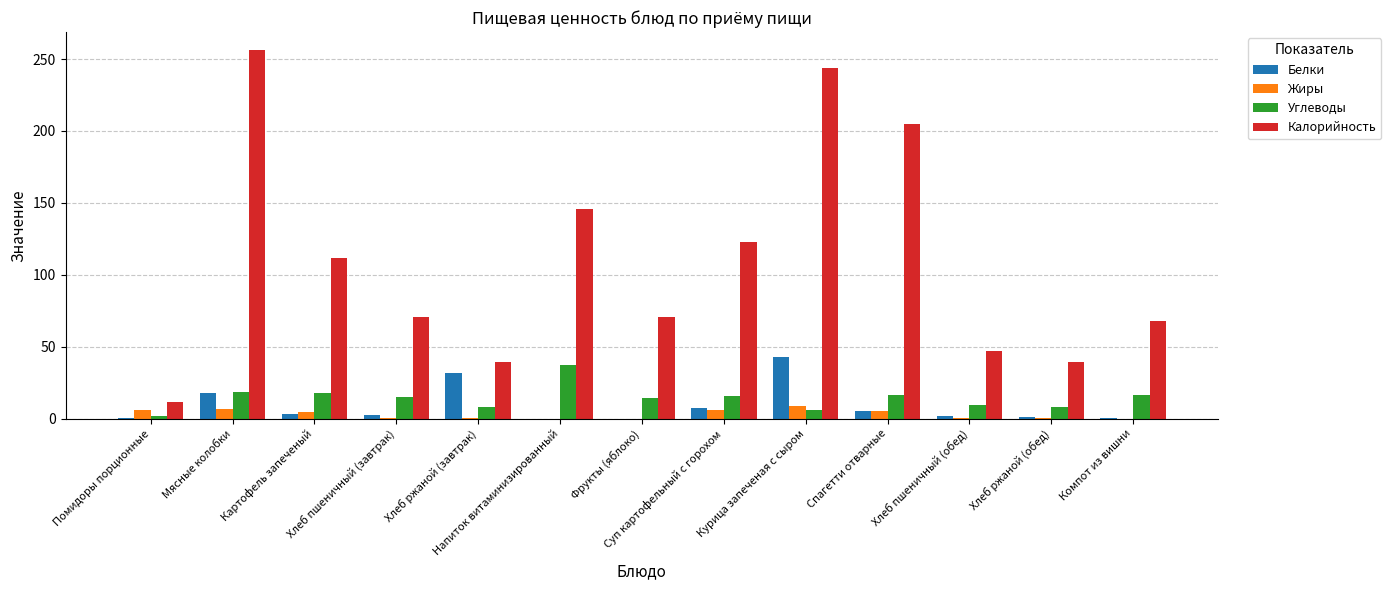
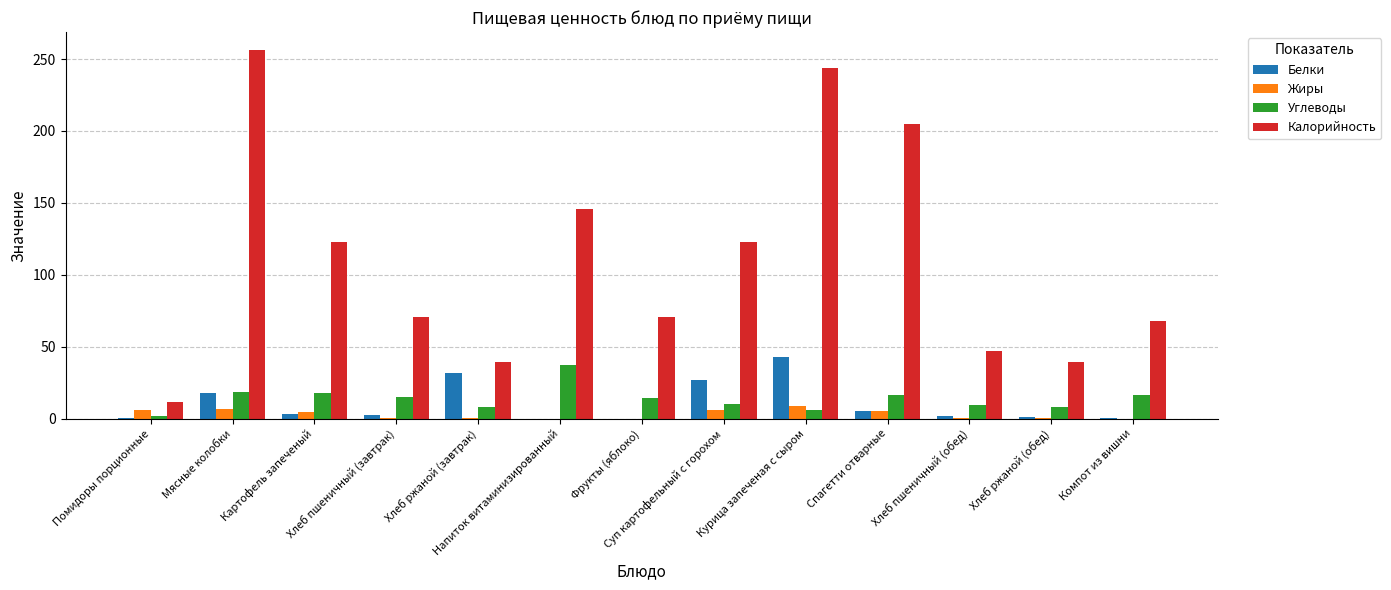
  {
    "Белки": {
      "Мясные колобки": 18,
      "Картофель запеченый": 3,
      "Хлеб пшеничный (завтрак)": 2,
      "Хлеб ржаной (завтрак)": 32,
      "Напиток витаминизированный": 0,
-     "Суп картофельный с горохом": 7,
+     "Суп картофельный с горохом": 27,
      "Курица запеченая с сыром": 43,
      "Спагетти отварные": 5
    },
    "Жиры": {
      "Помидоры порционные": 6,
      "Мясные колобки": 7,
      "Картофель запеченый": 5,
      "Напиток витаминизированный": 0,
      "Суп картофельный с горохом": 6,
      "Курица запеченая с сыром": 9,
      "Спагетти отварные": 5,
      "Компот из вишни": 0
    },
    "Углеводы": {
      "Помидоры порционные": 2,
      "Мясные колобки": 19,
      "Картофель запеченый": 18,
      "Хлеб пшеничный (завтрак)": 15,
      "Хлеб ржаной (завтрак)": 8,
      "Напиток витаминизированный": 37,
      "Фрукты (яблоко)": 15,
-     "Суп картофельный с горохом": 16,
+     "Суп картофельный с горохом": 10,
      "Курица запеченая с сыром": 6,
      "Спагетти отварные": 17,
      "Хлеб пшеничный (обед)": 10,
      "Хлеб ржаной (обед)": 8,
      "Компот из вишни": 17
    },
    "Калорийность": {
      "Помидоры порционные": 12,
      "Мясные колобки": 256,
-     "Картофель запеченый": 112,
+     "Картофель запеченый": 123,
      "Хлеб пшеничный (завтрак)": 71,
      "Хлеб ржаной (завтрак)": 40,
      "Напиток витаминизированный": 146,
      "Фрукты (яблоко)": 71,
      "Суп картофельный с горохом": 123,
      "Курица запеченая с сыром": 244,
      "Спагетти отварные": 205,
      "Хлеб пшеничный (обед)": 47,
      "Хлеб ржаной (обед)": 40,
      "Компот из вишни": 68
    }
  }
